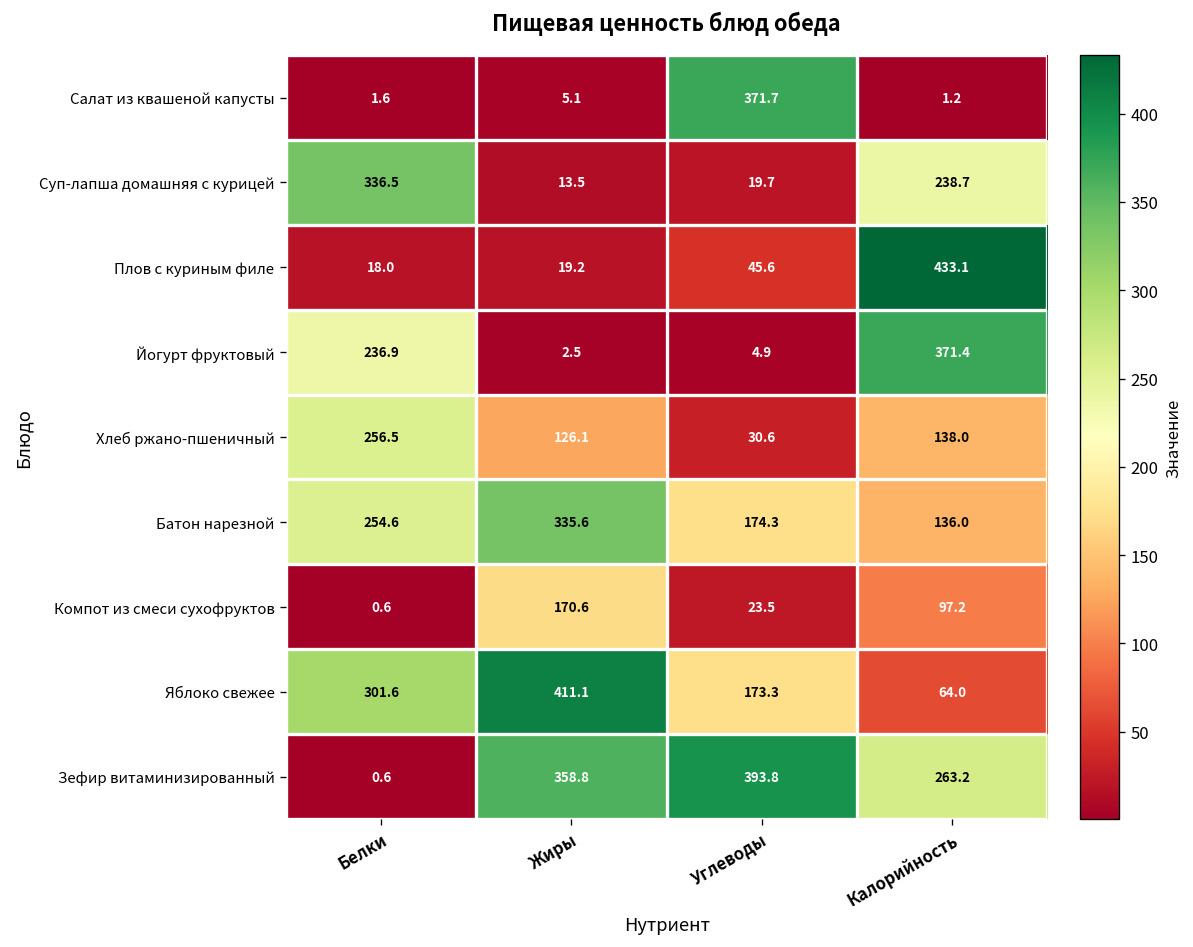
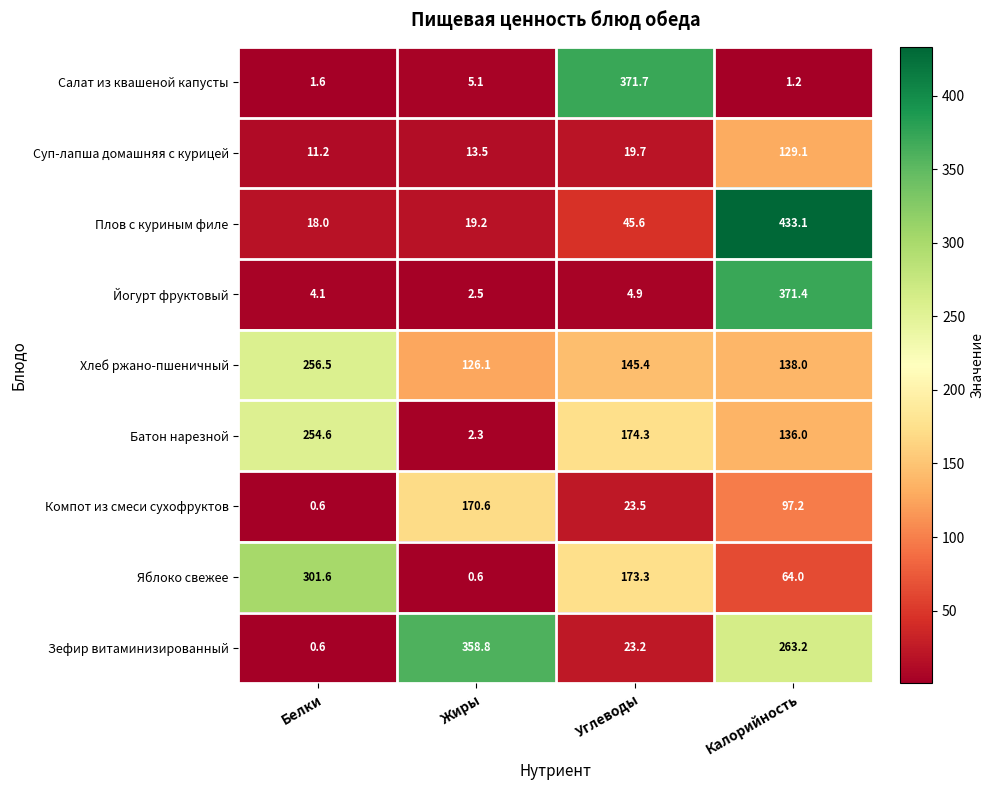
  {
    "Салат из квашеной капусты": {
      "Белки": 1.6,
      "Жиры": 5.1,
      "Углеводы": 371.7,
      "Калорийность": 1.2
    },
    "Суп-лапша домашняя с курицей": {
-     "Белки": 336.5,
+     "Белки": 11.2,
      "Жиры": 13.5,
      "Углеводы": 19.7,
-     "Калорийность": 238.7
+     "Калорийность": 129.1
    },
    "Плов с куриным филе": {
      "Белки": 18.0,
      "Жиры": 19.2,
      "Углеводы": 45.6,
      "Калорийность": 433.1
    },
    "Йогурт фруктовый": {
-     "Белки": 236.9,
+     "Белки": 4.1,
      "Жиры": 2.5,
      "Углеводы": 4.9,
      "Калорийность": 371.4
    },
    "Хлеб ржано-пшеничный": {
      "Белки": 256.5,
      "Жиры": 126.1,
-     "Углеводы": 30.6,
+     "Углеводы": 145.4,
      "Калорийность": 138.0
    },
    "Батон нарезной": {
      "Белки": 254.6,
-     "Жиры": 335.6,
+     "Жиры": 2.3,
      "Углеводы": 174.3,
      "Калорийность": 136.0
    },
    "Компот из смеси сухофруктов": {
      "Белки": 0.6,
      "Жиры": 170.6,
      "Углеводы": 23.5,
      "Калорийность": 97.2
    },
    "Яблоко свежее": {
      "Белки": 301.6,
-     "Жиры": 411.1,
+     "Жиры": 0.6,
      "Углеводы": 173.3,
      "Калорийность": 64.0
    },
    "Зефир витаминизированный": {
      "Белки": 0.6,
      "Жиры": 358.8,
-     "Углеводы": 393.8,
+     "Углеводы": 23.2,
      "Калорийность": 263.2
    }
  }
